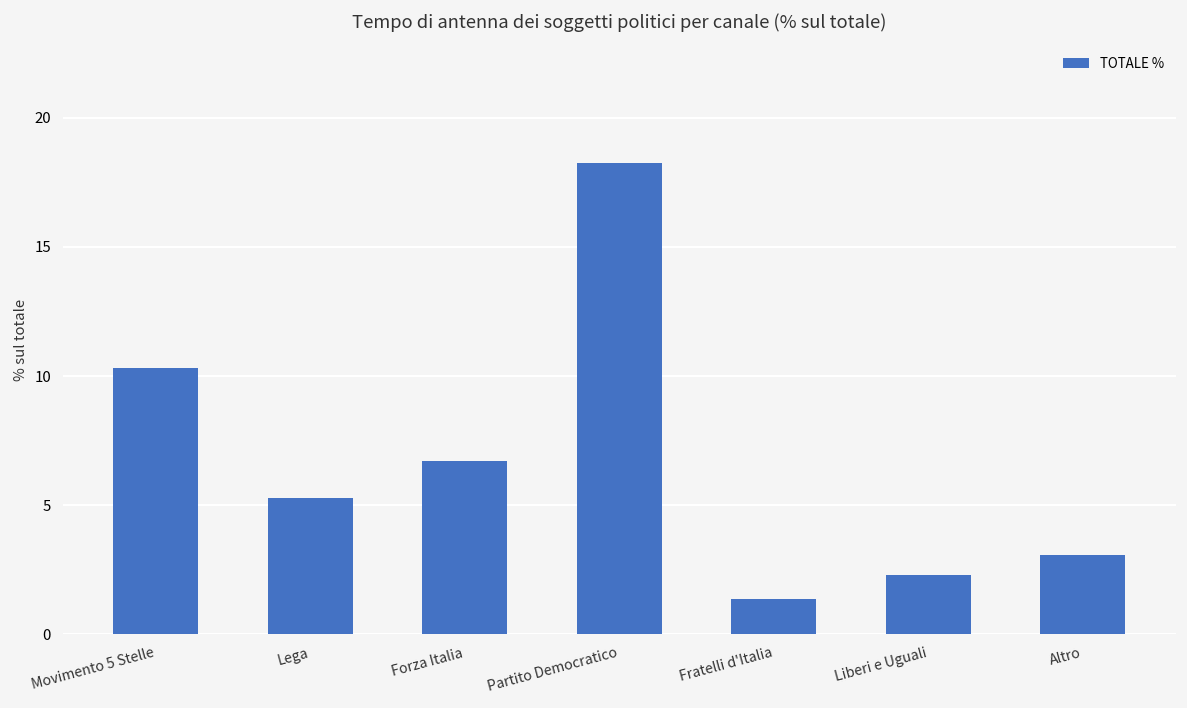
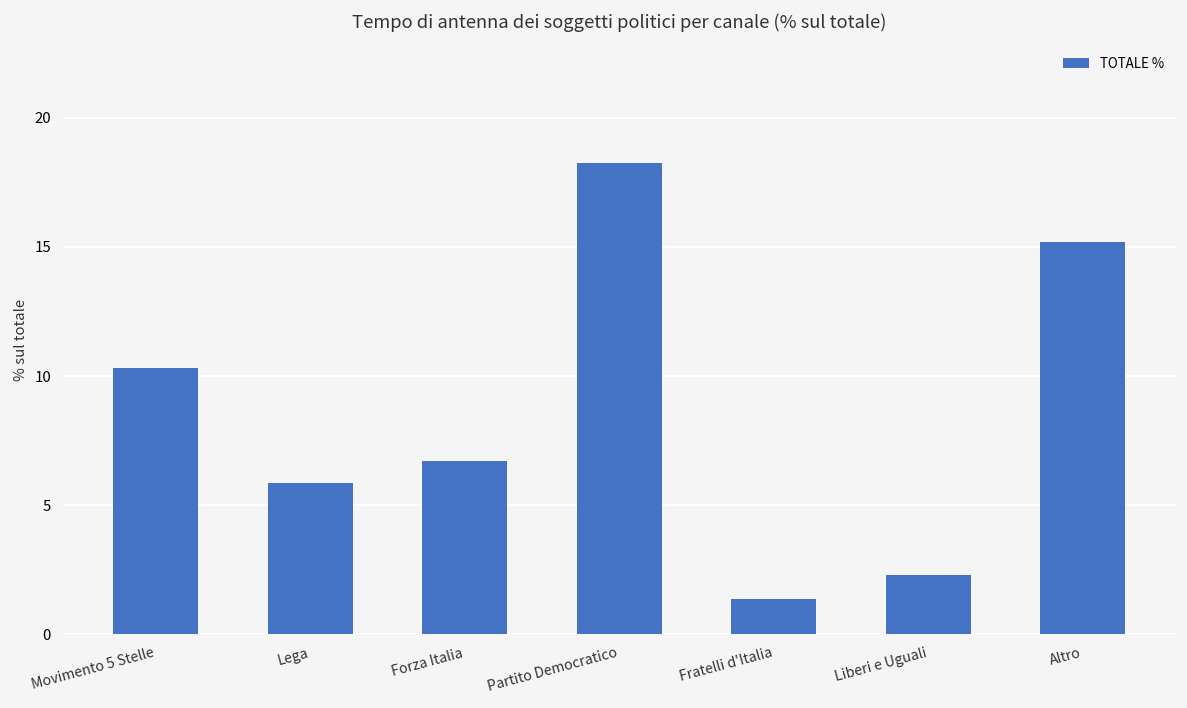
  {
    "Movimento 5 Stelle": 10.3,
-   "Lega": 5.3,
+   "Lega": 5.9,
    "Forza Italia": 6.7,
    "Partito Democratico": 18.3,
    "Fratelli d'Italia": 1.4,
    "Liberi e Uguali": 2.3,
-   "Altro": 3.1
+   "Altro": 15.2
  }
